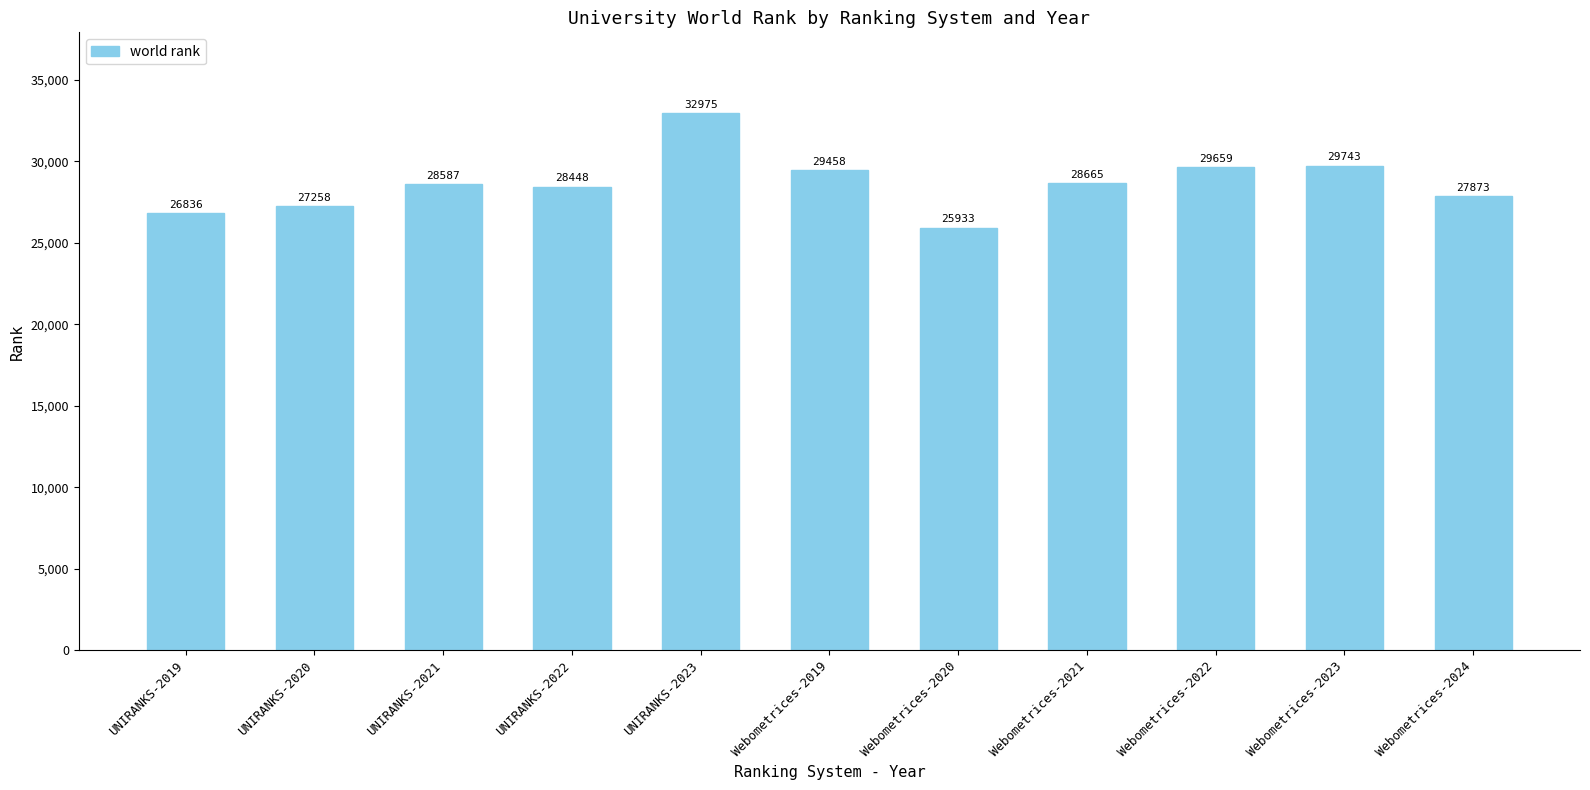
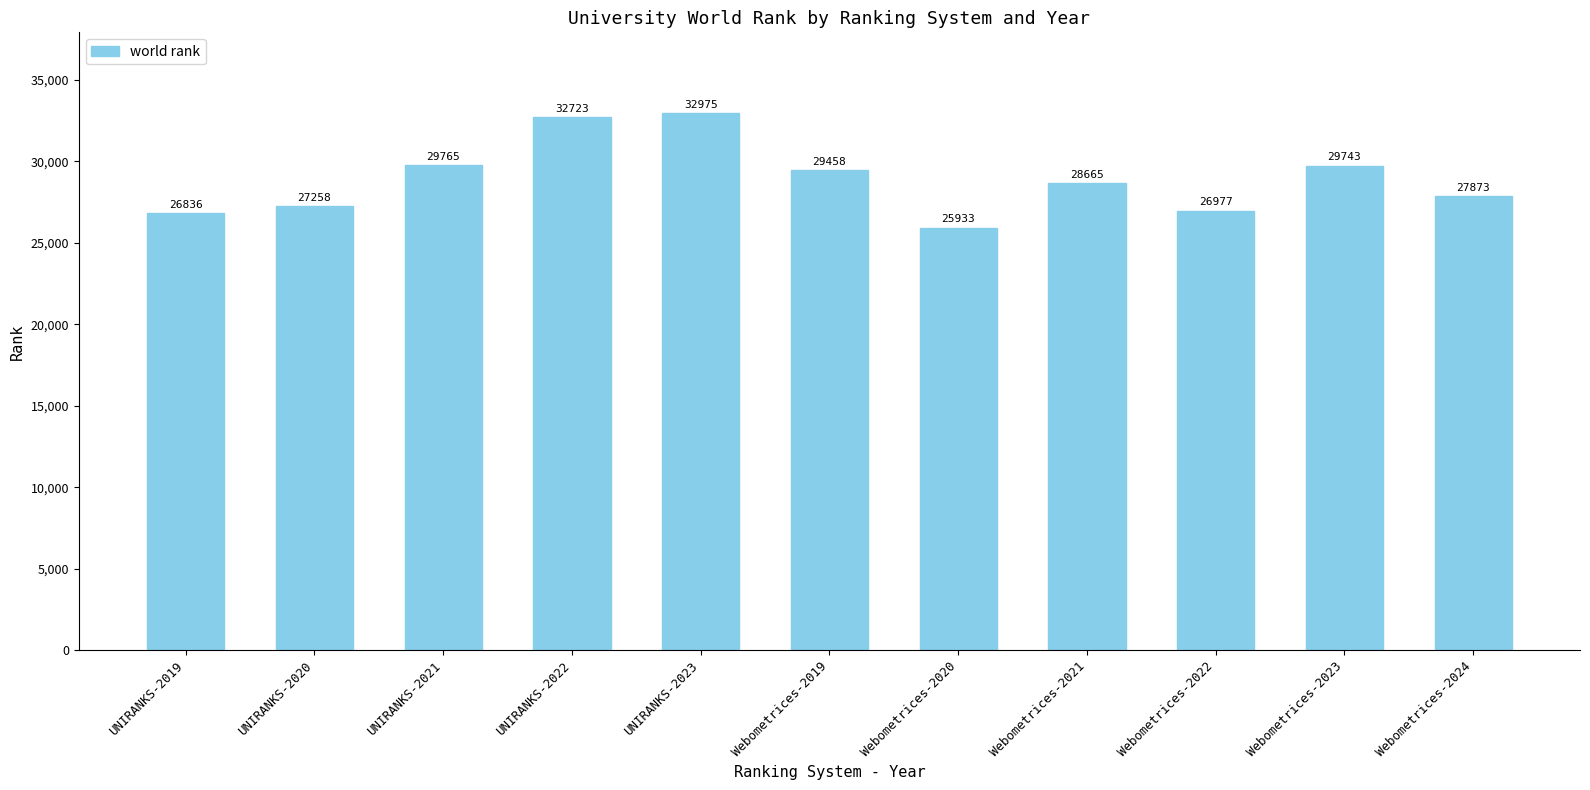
  {
    "UNIRANKS-2019": 26836,
    "UNIRANKS-2020": 27258,
-   "UNIRANKS-2021": 28587,
-   "UNIRANKS-2022": 28448,
+   "UNIRANKS-2021": 29765,
+   "UNIRANKS-2022": 32723,
    "UNIRANKS-2023": 32975,
    "Webometrices-2019": 29458,
    "Webometrices-2020": 25933,
    "Webometrices-2021": 28665,
-   "Webometrices-2022": 29659,
+   "Webometrices-2022": 26977,
    "Webometrices-2023": 29743,
    "Webometrices-2024": 27873
  }
